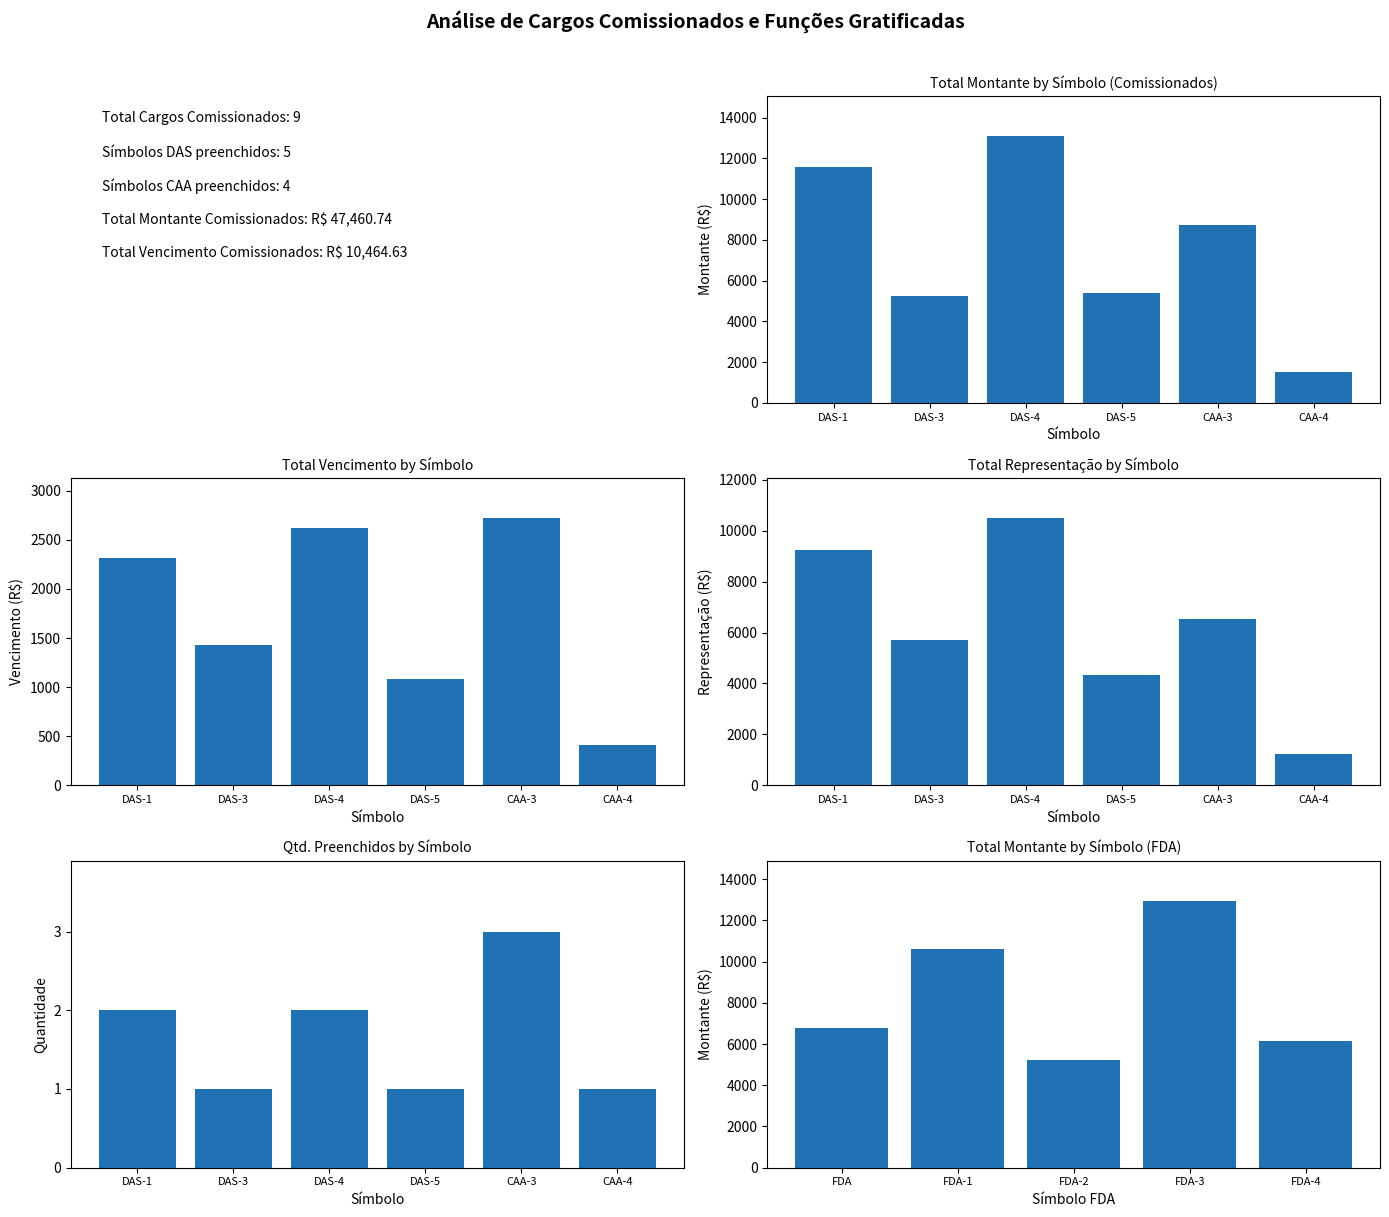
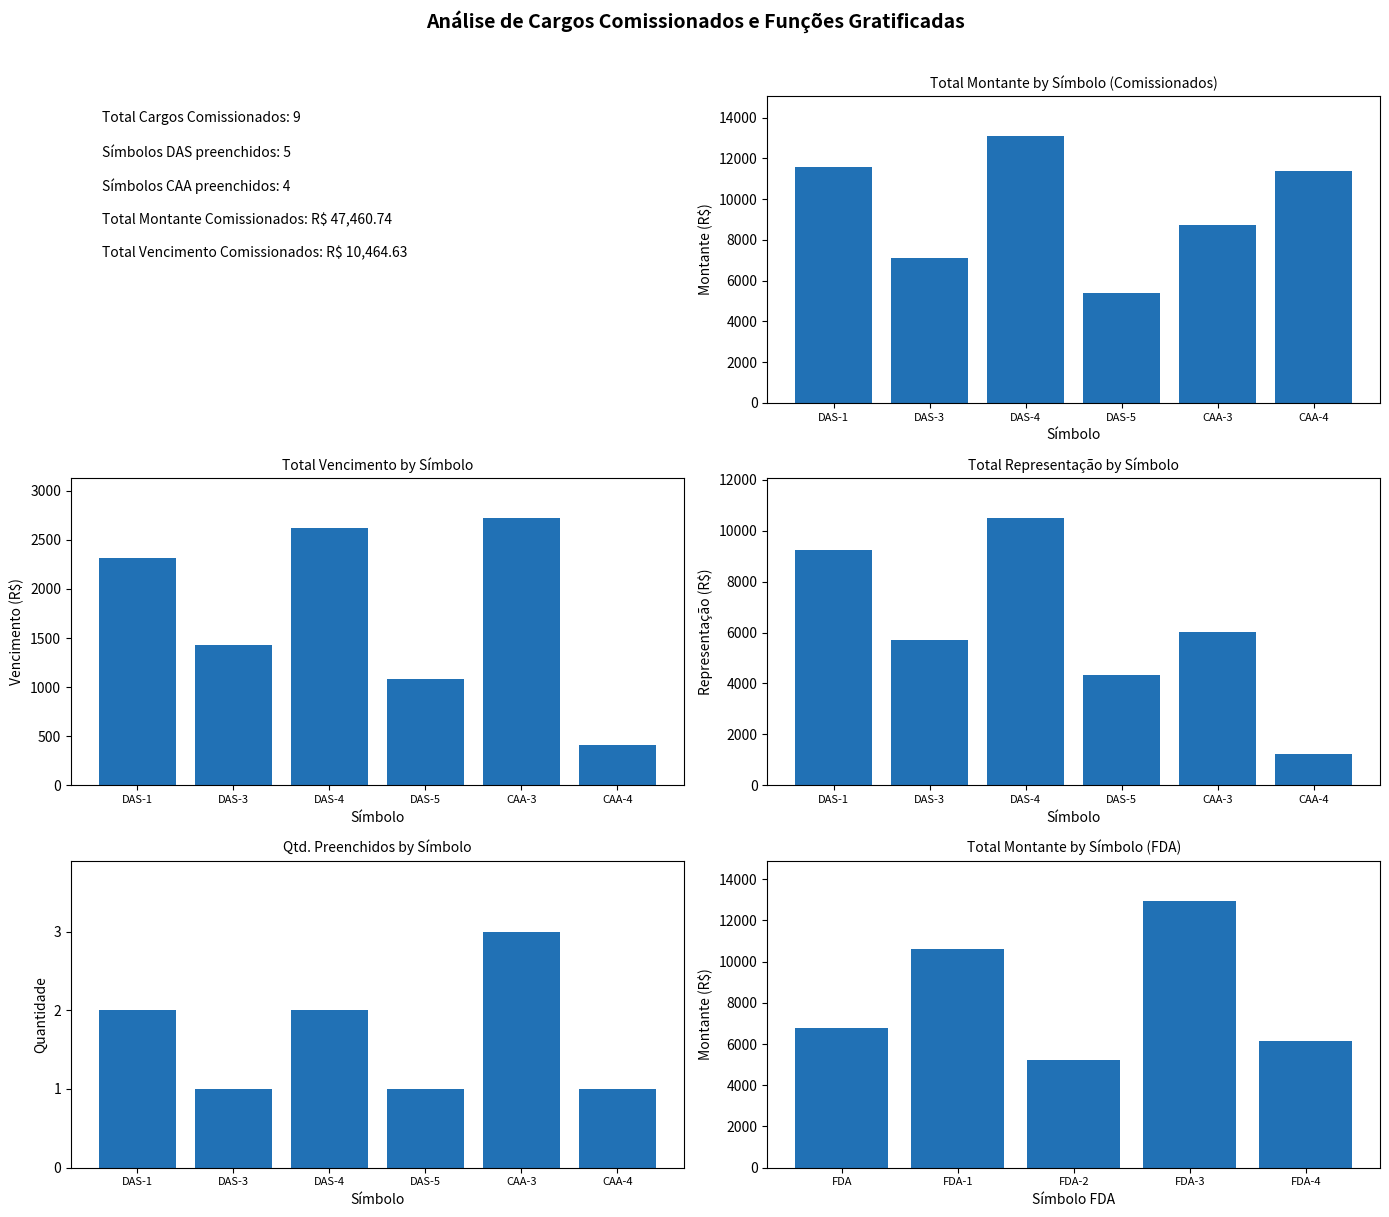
  {
    "Total Montante by Símbolo (Comissionados)": {
      "DAS-1": 11600,
-     "DAS-3": 5300,
+     "DAS-3": 7100,
      "DAS-4": 13100,
      "DAS-5": 5400,
      "CAA-3": 8700,
-     "CAA-4": 1500
+     "CAA-4": 11400
    },
    "Total Vencimento by Símbolo": {
      "DAS-1": 2300,
      "DAS-3": 1400,
      "DAS-4": 2600,
      "DAS-5": 1100,
      "CAA-3": 2700,
      "CAA-4": 400
    },
    "Total Representação by Símbolo": {
      "DAS-1": 9200,
      "DAS-3": 5700,
      "DAS-4": 10500,
      "DAS-5": 4300,
-     "CAA-3": 6500,
+     "CAA-3": 6000,
      "CAA-4": 1200
    },
    "Qtd. Preenchidos by Símbolo": {
      "DAS-1": 2.0,
      "DAS-3": 1.0,
      "DAS-4": 2.0,
      "DAS-5": 1.0,
      "CAA-3": 3.0,
      "CAA-4": 1.0
    },
    "Total Montante by Símbolo (FDA)": {
      "FDA": 6800,
      "FDA-1": 10600,
      "FDA-2": 5200,
      "FDA-3": 12900,
      "FDA-4": 6200
    }
  }
